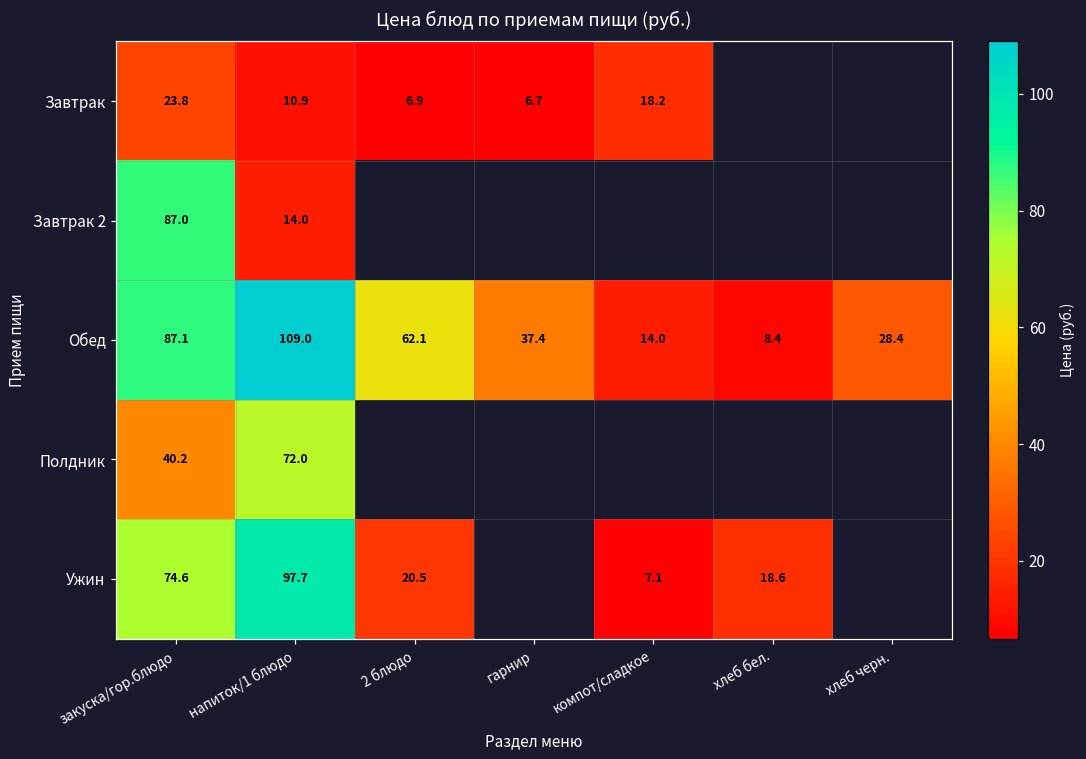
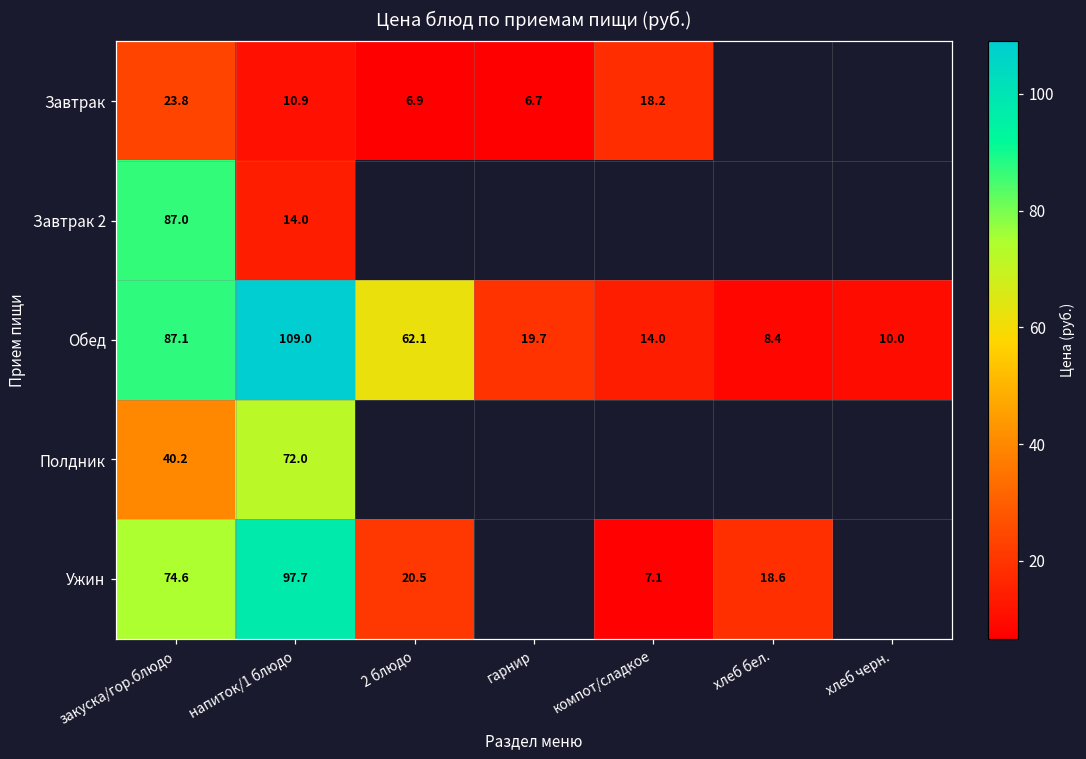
  {
    "Завтрак": {
      "закуска/гор.блюдо": 23.8,
      "напиток/1 блюдо": 10.9,
      "2 блюдо": 6.9,
      "гарнир": 6.7,
      "компот/сладкое": 18.2
    },
    "Завтрак 2": {
      "закуска/гор.блюдо": 87.0,
      "напиток/1 блюдо": 14.0
    },
    "Обед": {
      "закуска/гор.блюдо": 87.1,
      "напиток/1 блюдо": 109.0,
      "2 блюдо": 62.1,
-     "гарнир": 37.4,
+     "гарнир": 19.7,
      "компот/сладкое": 14.0,
      "хлеб бел.": 8.4,
-     "хлеб черн.": 28.4
+     "хлеб черн.": 10.0
    },
    "Полдник": {
      "закуска/гор.блюдо": 40.2,
      "напиток/1 блюдо": 72.0
    },
    "Ужин": {
      "закуска/гор.блюдо": 74.6,
      "напиток/1 блюдо": 97.7,
      "2 блюдо": 20.5,
      "компот/сладкое": 7.1,
      "хлеб бел.": 18.6
    }
  }
